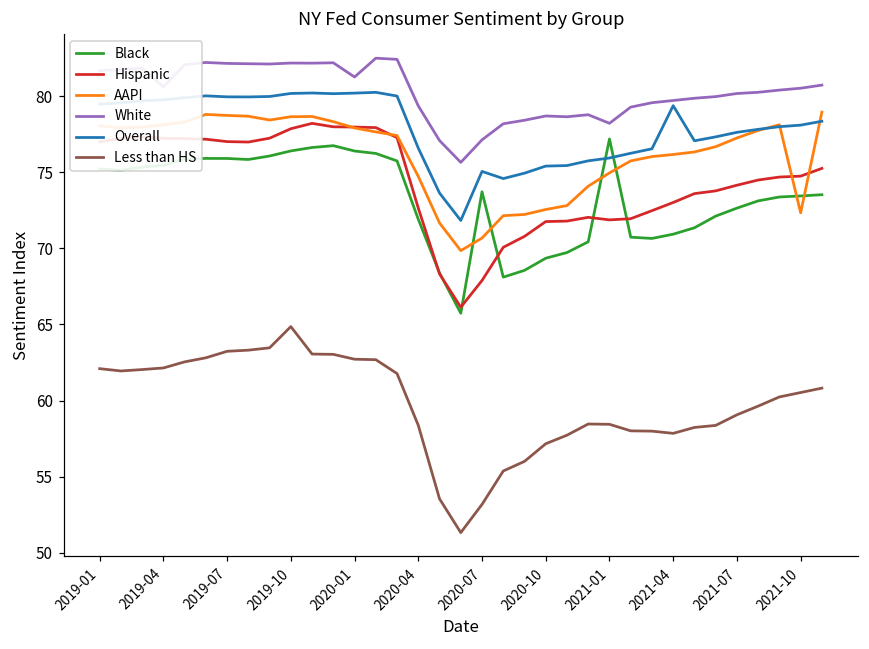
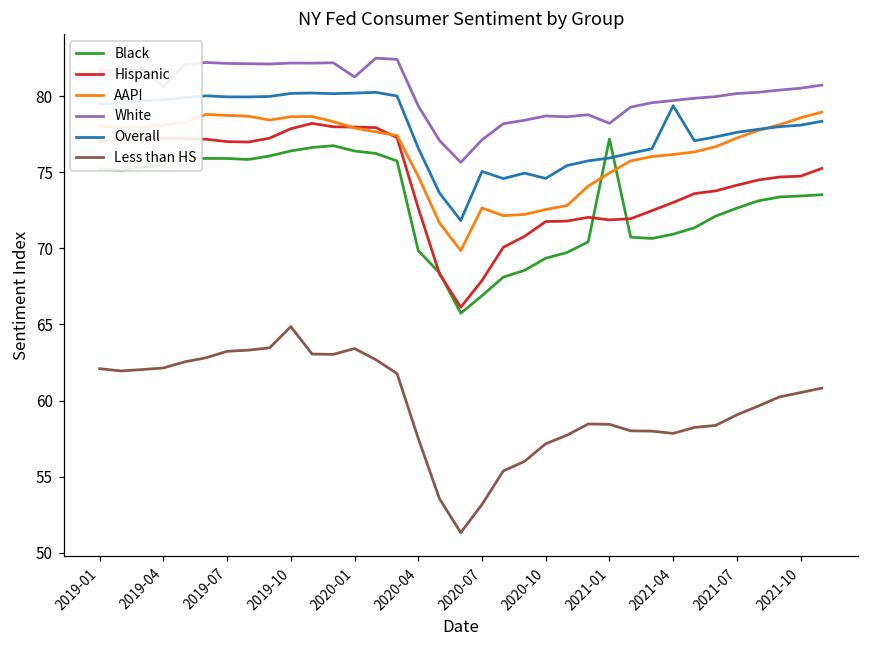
  {
    "Black": {
      "2019-07": 75.9,
      "2019-10": 76.4,
      "2020-01": 76.4,
-     "2020-04": 71.9,
-     "2020-07": 73.7,
+     "2020-04": 69.9,
+     "2020-07": 66.9,
      "2020-10": 69.3,
      "2021-01": 77.2,
      "2021-04": 70.9,
      "2021-07": 72.6,
      "2021-10": 73.4
    },
    "Hispanic": {
      "2019-07": 77.0,
      "2019-10": 77.9,
      "2020-04": 72.6,
      "2020-07": 67.9,
      "2020-10": 71.8,
      "2021-01": 71.9,
      "2021-04": 73.0,
      "2021-07": 74.1,
      "2021-10": 74.7
    },
    "AAPI": {
      "2019-07": 78.7,
      "2019-10": 78.6,
      "2020-04": 74.7,
-     "2020-07": 70.7,
+     "2020-07": 72.6,
      "2020-10": 72.5,
      "2021-01": 75.0,
      "2021-04": 76.2,
      "2021-07": 77.2,
-     "2021-10": 72.3
+     "2021-10": 78.6
    },
    "White": {
      "2019-07": 82.1,
      "2019-10": 82.2,
      "2020-01": 81.2,
      "2020-04": 79.4,
      "2020-07": 77.1,
      "2020-10": 78.7,
      "2021-01": 78.2,
      "2021-04": 79.7,
      "2021-07": 80.2,
      "2021-10": 80.5
    },
    "Overall": {
      "2019-07": 79.9,
      "2019-10": 80.2,
      "2020-01": 80.2,
      "2020-04": 76.6,
      "2020-07": 75.0,
-     "2020-10": 75.4,
+     "2020-10": 74.6,
      "2021-01": 75.9,
      "2021-04": 79.4,
      "2021-07": 77.6,
      "2021-10": 78.1
    },
    "Less than HS": {
      "2019-01": 62.1,
      "2019-04": 62.1,
      "2019-07": 63.2,
      "2019-10": 64.9,
-     "2020-01": 62.7,
-     "2020-04": 58.4,
+     "2020-01": 63.4,
+     "2020-04": 57.5,
      "2020-07": 53.2,
      "2020-10": 57.2,
      "2021-01": 58.4,
      "2021-04": 57.8,
      "2021-07": 59.1,
      "2021-10": 60.5
    }
  }
